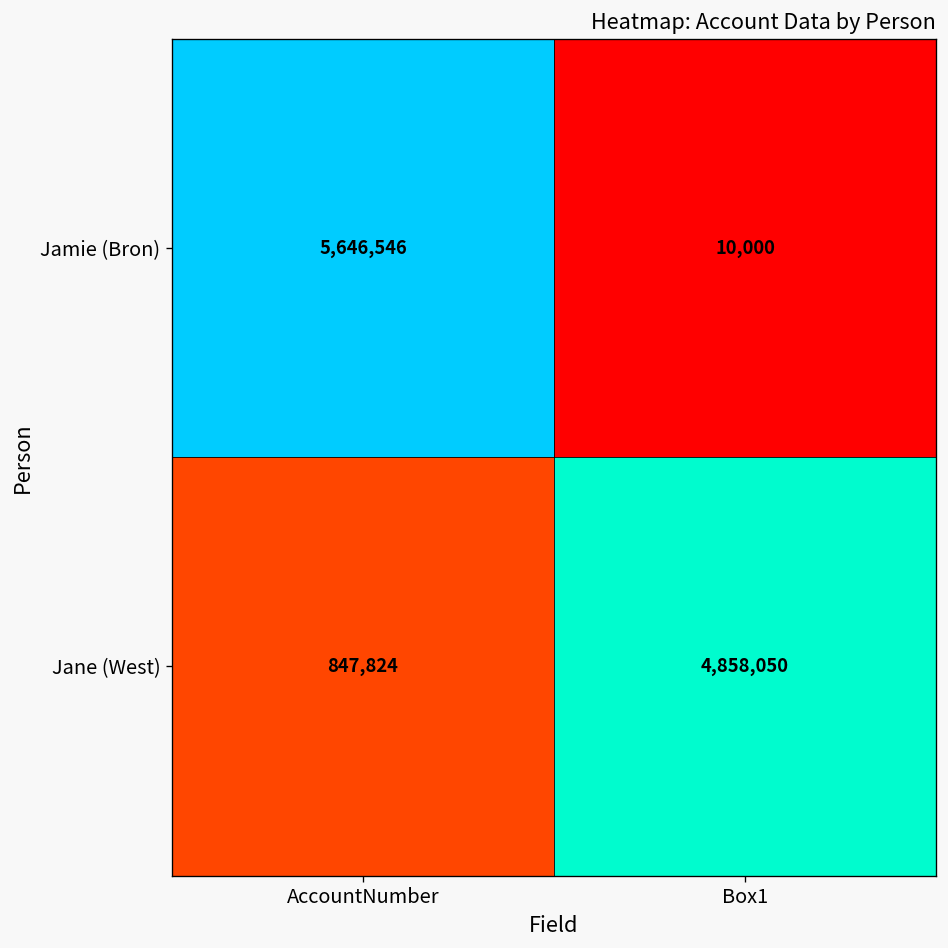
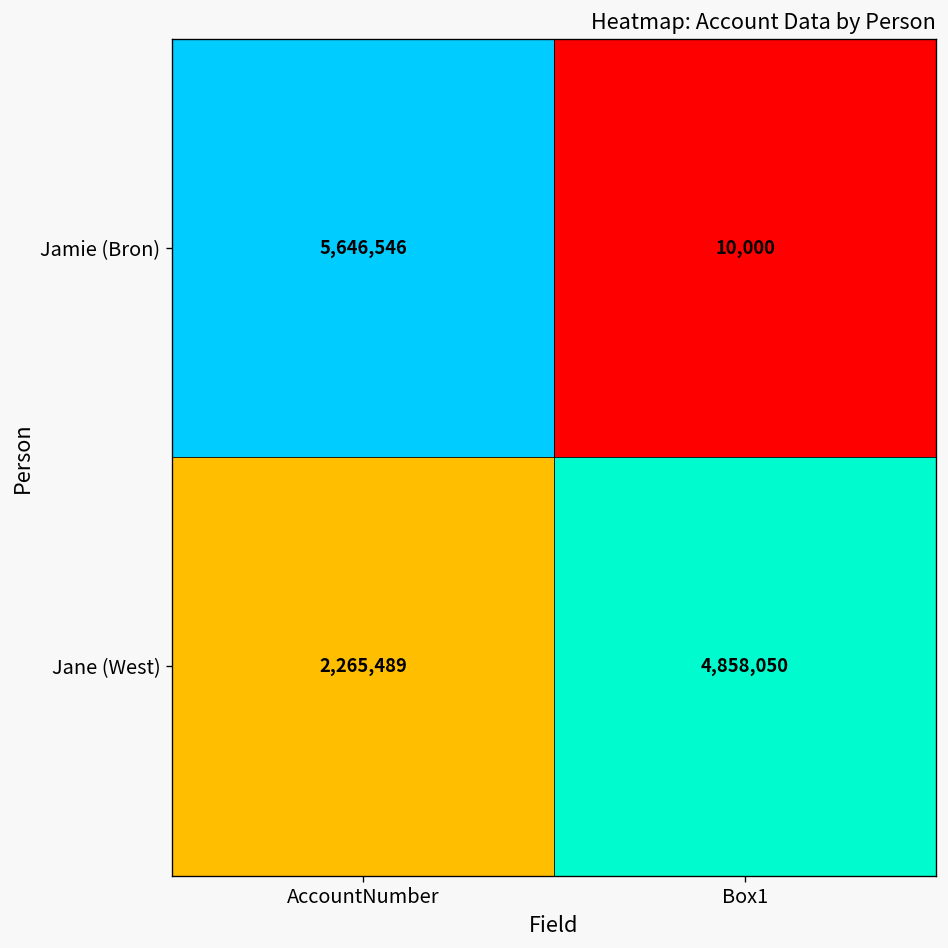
  {
    "Jamie (Bron)": {
      "AccountNumber": "5,646,546",
      "Box1": "10,000"
    },
    "Jane (West)": {
-     "AccountNumber": "847,824",
+     "AccountNumber": "2,265,489",
      "Box1": "4,858,050"
    }
  }
